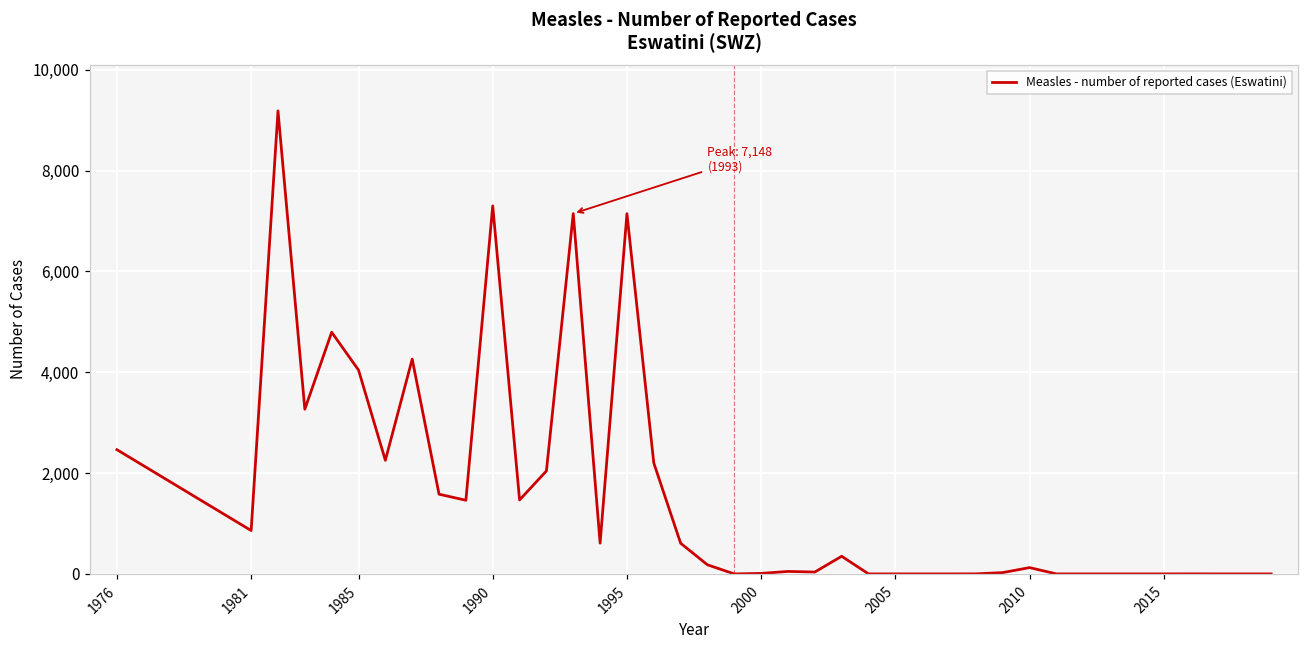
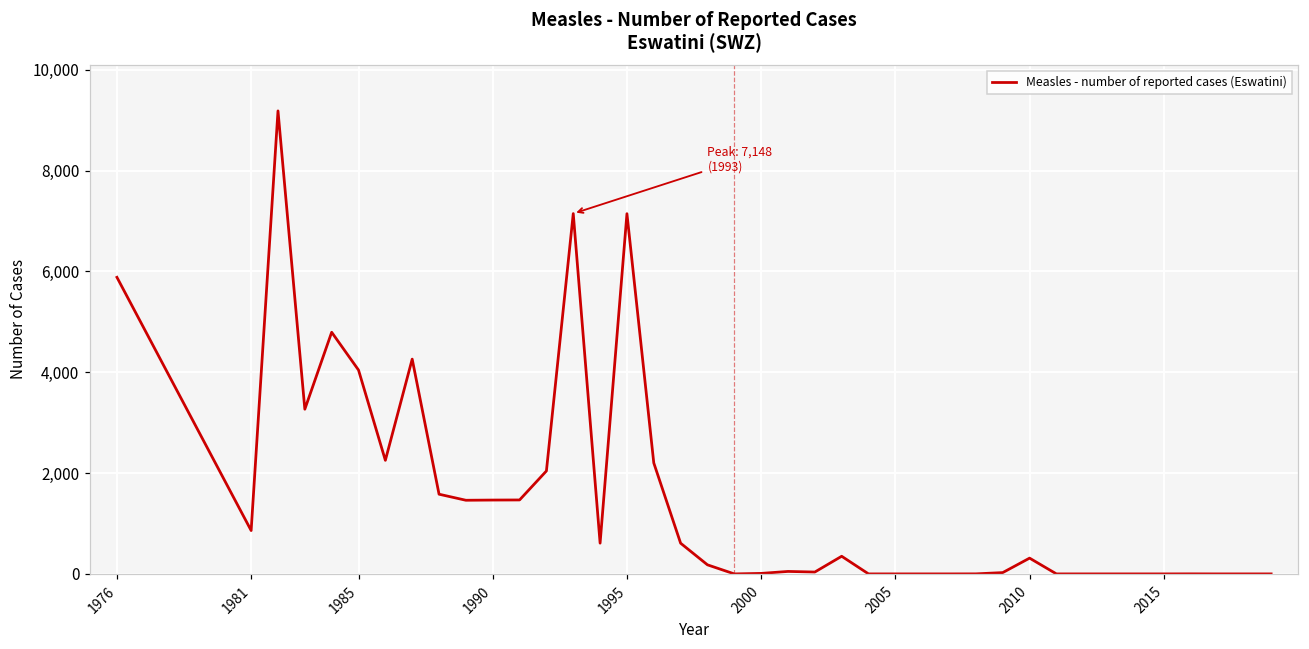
  {
-   "1976": "2,500",
+   "1976": "5,900",
    "1981": "900",
    "1985": "4,000",
-   "1990": "7,300",
+   "1990": "1,500",
    "2000": "0",
    "2005": "0",
-   "2010": "100",
+   "2010": "300",
    "2015": "0"
  }
